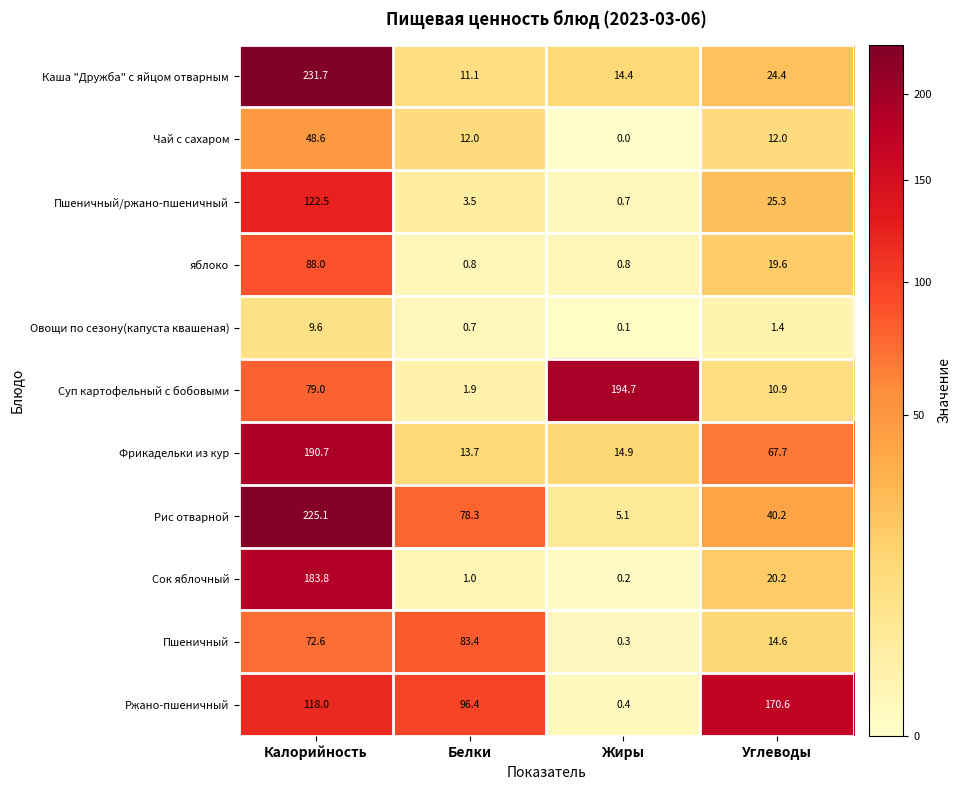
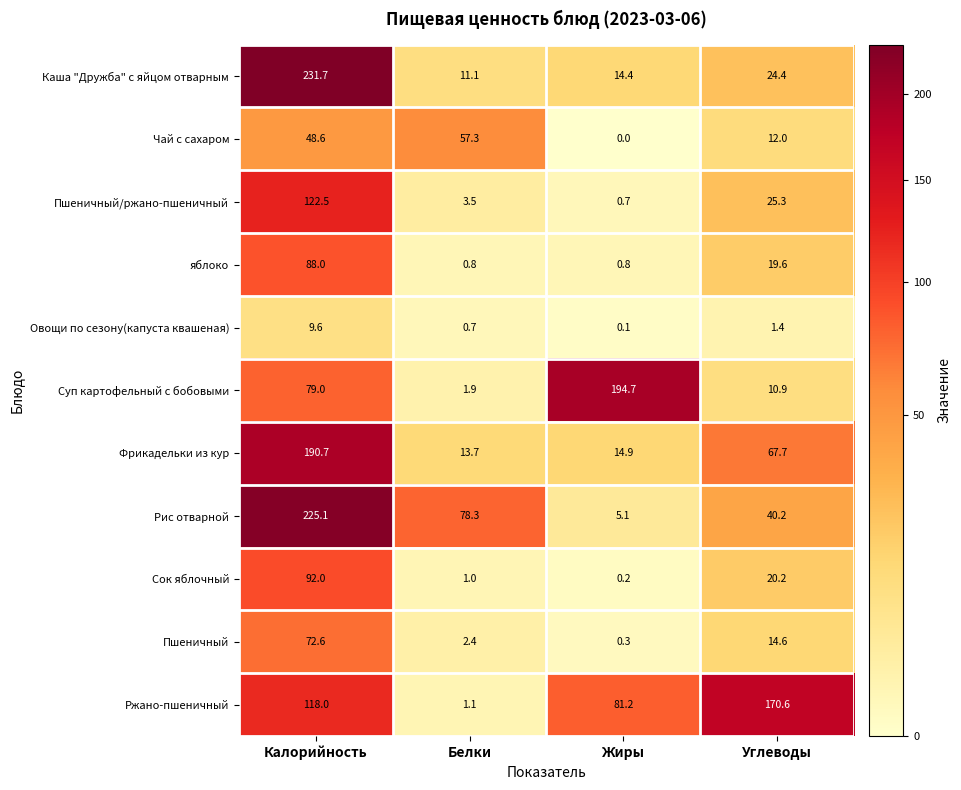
  {
    "Каша \"Дружба\" с яйцом отварным": {
      "Калорийность": 231.7,
      "Белки": 11.1,
      "Жиры": 14.4,
      "Углеводы": 24.4
    },
    "Чай с сахаром": {
      "Калорийность": 48.6,
-     "Белки": 12.0,
+     "Белки": 57.3,
      "Жиры": 0.0,
      "Углеводы": 12.0
    },
    "Пшеничный/ржано-пшеничный": {
      "Калорийность": 122.5,
      "Белки": 3.5,
      "Жиры": 0.7,
      "Углеводы": 25.3
    },
    "яблоко": {
      "Калорийность": 88.0,
      "Белки": 0.8,
      "Жиры": 0.8,
      "Углеводы": 19.6
    },
    "Овощи по сезону(капуста квашеная)": {
      "Калорийность": 9.6,
      "Белки": 0.7,
      "Жиры": 0.1,
      "Углеводы": 1.4
    },
    "Суп картофельный с бобовыми": {
      "Калорийность": 79.0,
      "Белки": 1.9,
      "Жиры": 194.7,
      "Углеводы": 10.9
    },
    "Фрикадельки из кур": {
      "Калорийность": 190.7,
      "Белки": 13.7,
      "Жиры": 14.9,
      "Углеводы": 67.7
    },
    "Рис отварной": {
      "Калорийность": 225.1,
      "Белки": 78.3,
      "Жиры": 5.1,
      "Углеводы": 40.2
    },
    "Сок яблочный": {
-     "Калорийность": 183.8,
+     "Калорийность": 92.0,
      "Белки": 1.0,
      "Жиры": 0.2,
      "Углеводы": 20.2
    },
    "Пшеничный": {
      "Калорийность": 72.6,
-     "Белки": 83.4,
+     "Белки": 2.4,
      "Жиры": 0.3,
      "Углеводы": 14.6
    },
    "Ржано-пшеничный": {
      "Калорийность": 118.0,
-     "Белки": 96.4,
-     "Жиры": 0.4,
+     "Белки": 1.1,
+     "Жиры": 81.2,
      "Углеводы": 170.6
    }
  }
